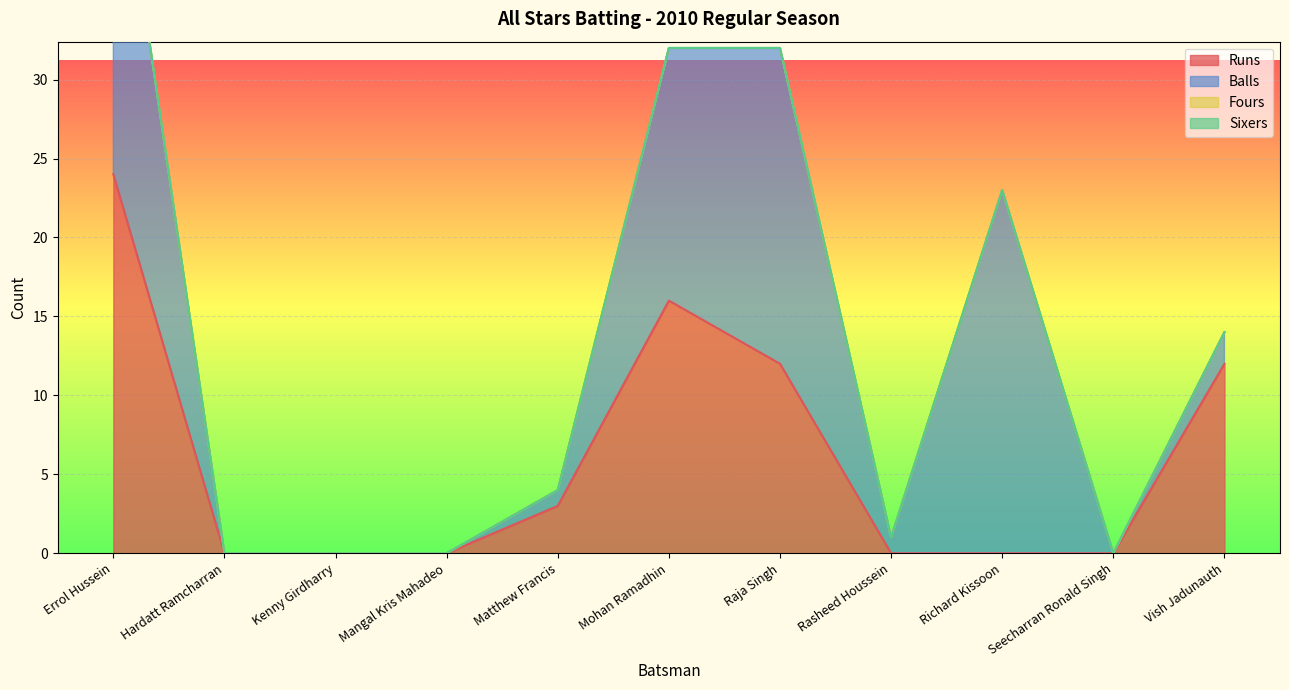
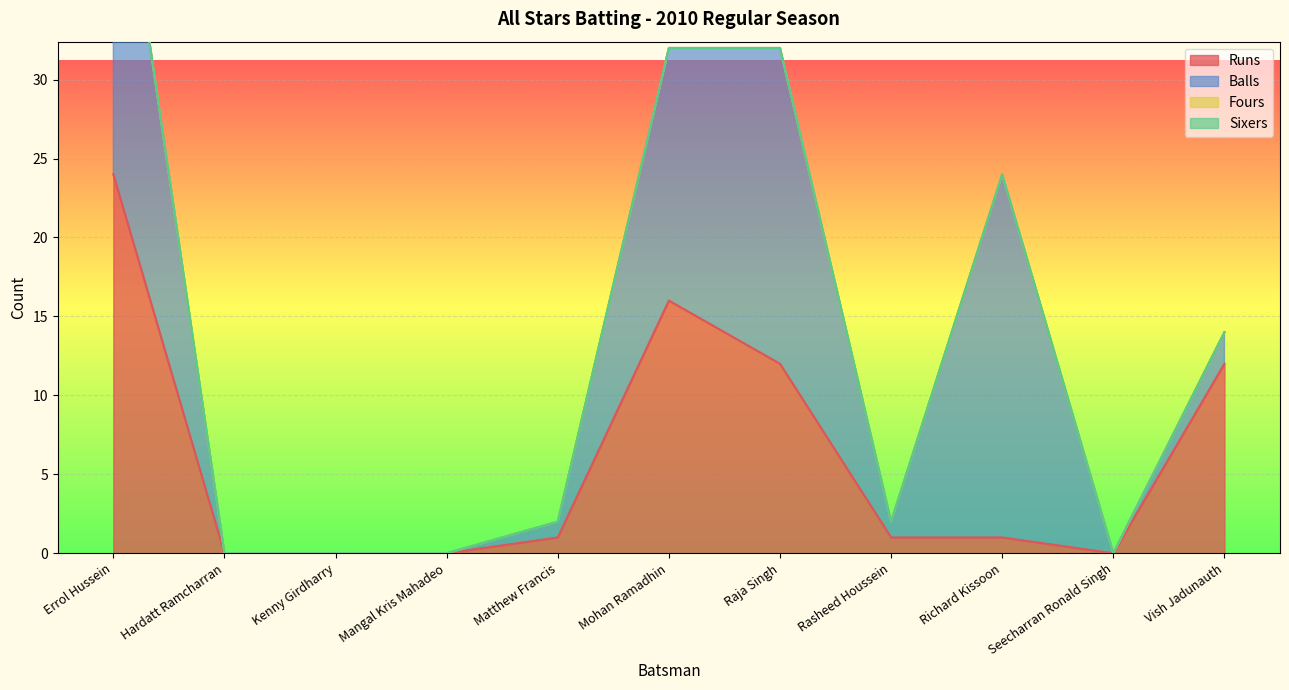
  {
    "Runs": {
      "Errol Hussein": 24,
-     "Matthew Francis": 3,
+     "Matthew Francis": 1,
      "Mohan Ramadhin": 16,
      "Raja Singh": 12,
-     "Rasheed Houssein": 0,
-     "Richard Kissoon": 0,
+     "Rasheed Houssein": 1,
+     "Richard Kissoon": 1,
      "Vish Jadunauth": 12
    }
  }
